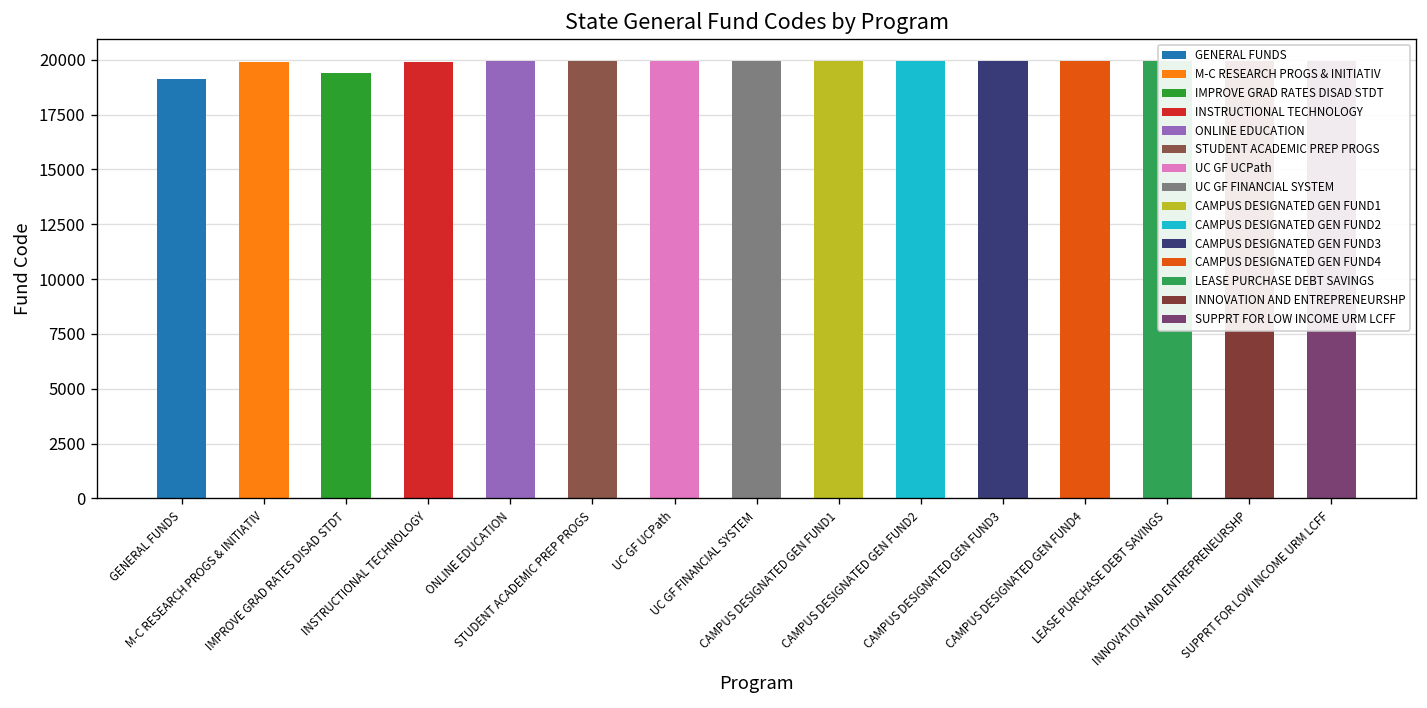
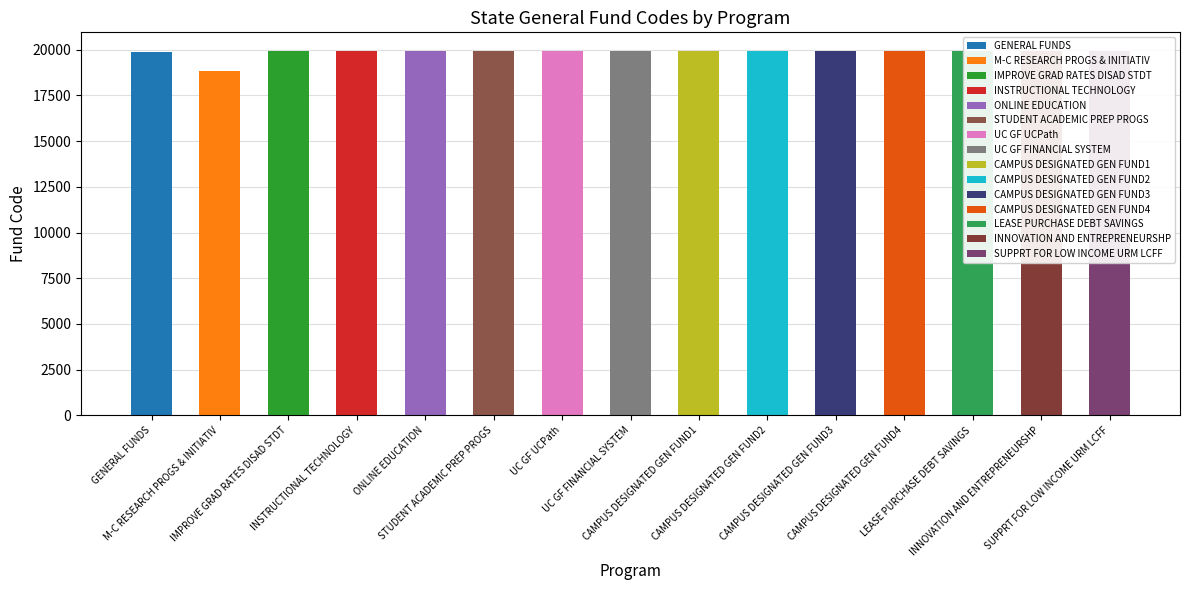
  {
-   "GENERAL FUNDS": 19100,
-   "M-C RESEARCH PROGS & INITIATIV": 19900,
-   "IMPROVE GRAD RATES DISAD STDT": 19400,
+   "GENERAL FUNDS": 19900,
+   "M-C RESEARCH PROGS & INITIATIV": 18800,
+   "IMPROVE GRAD RATES DISAD STDT": 19900,
    "INSTRUCTIONAL TECHNOLOGY": 19900,
    "ONLINE EDUCATION": 19900,
    "STUDENT ACADEMIC PREP PROGS": 19900,
    "UC GF UCPath": 19900,
    "UC GF FINANCIAL SYSTEM": 19900,
    "CAMPUS DESIGNATED GEN FUND1": 19900,
    "CAMPUS DESIGNATED GEN FUND2": 19900,
    "CAMPUS DESIGNATED GEN FUND3": 19900,
    "CAMPUS DESIGNATED GEN FUND4": 19900
  }
